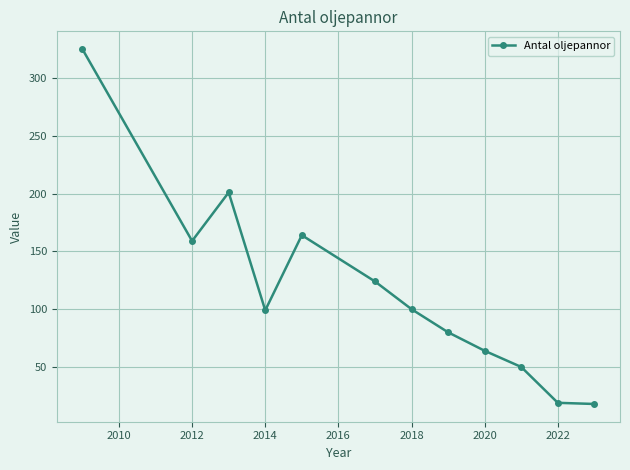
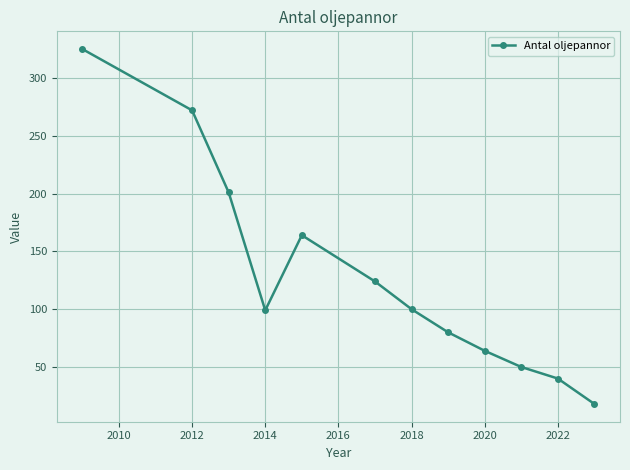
  {
-   "2012": 159,
+   "2012": 272,
    "2014": 99,
    "2018": 100,
    "2020": 64,
-   "2022": 19
+   "2022": 40
  }
